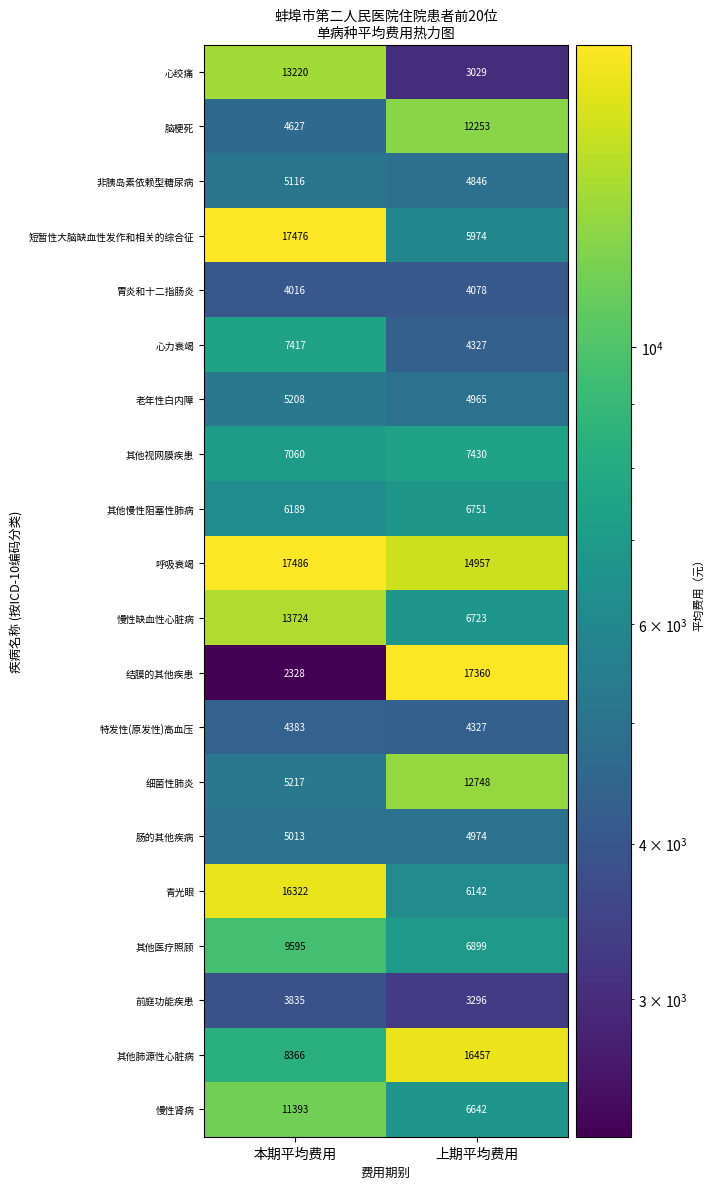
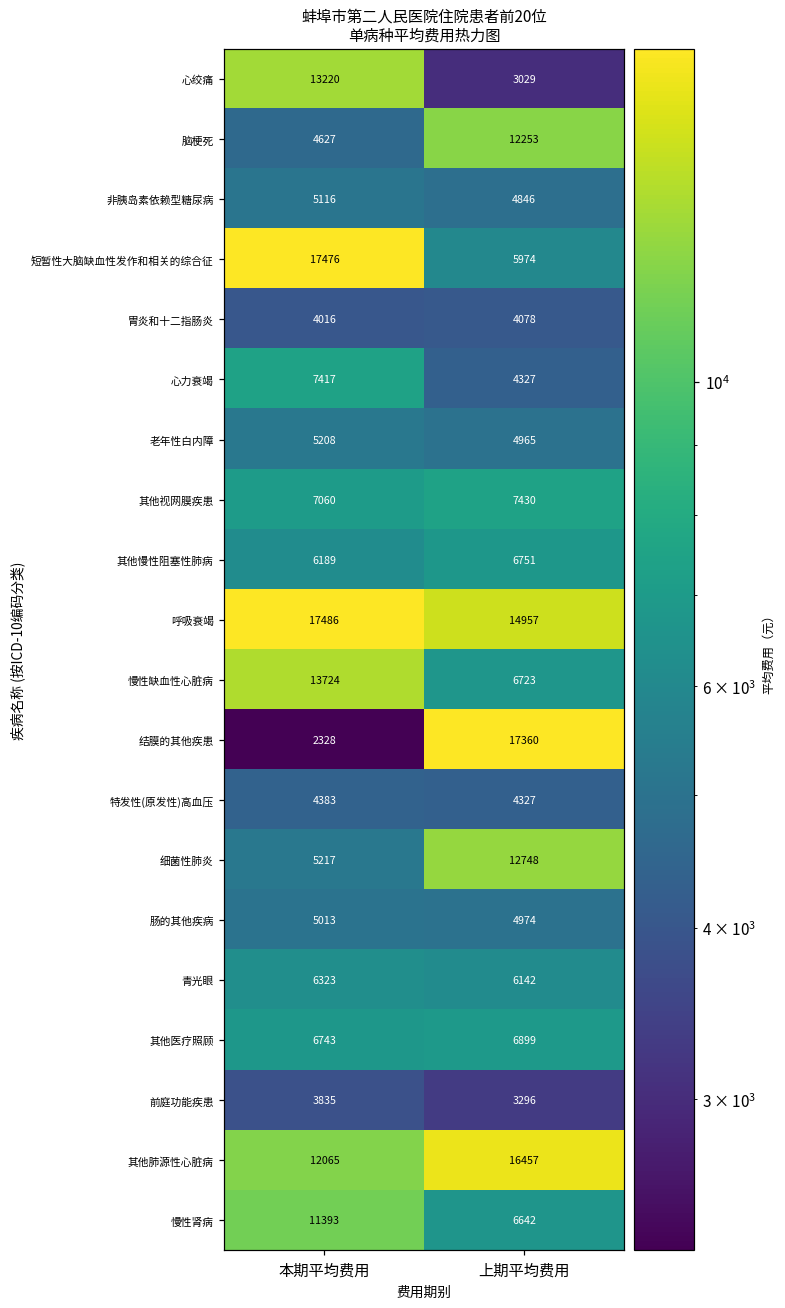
  {
    "心绞痛": {
      "本期平均费用": 13220,
      "上期平均费用": 3029
    },
    "脑梗死": {
      "本期平均费用": 4627,
      "上期平均费用": 12253
    },
    "非胰岛素依赖型糖尿病": {
      "本期平均费用": 5116,
      "上期平均费用": 4846
    },
    "短暂性大脑缺血性发作和相关的综合征": {
      "本期平均费用": 17476,
      "上期平均费用": 5974
    },
    "胃炎和十二指肠炎": {
      "本期平均费用": 4016,
      "上期平均费用": 4078
    },
    "心力衰竭": {
      "本期平均费用": 7417,
      "上期平均费用": 4327
    },
    "老年性白内障": {
      "本期平均费用": 5208,
      "上期平均费用": 4965
    },
    "其他视网膜疾患": {
      "本期平均费用": 7060,
      "上期平均费用": 7430
    },
    "其他慢性阻塞性肺病": {
      "本期平均费用": 6189,
      "上期平均费用": 6751
    },
    "呼吸衰竭": {
      "本期平均费用": 17486,
      "上期平均费用": 14957
    },
    "慢性缺血性心脏病": {
      "本期平均费用": 13724,
      "上期平均费用": 6723
    },
    "结膜的其他疾患": {
      "本期平均费用": 2328,
      "上期平均费用": 17360
    },
    "特发性(原发性)高血压": {
      "本期平均费用": 4383,
      "上期平均费用": 4327
    },
    "细菌性肺炎": {
      "本期平均费用": 5217,
      "上期平均费用": 12748
    },
    "肠的其他疾病": {
      "本期平均费用": 5013,
      "上期平均费用": 4974
    },
    "青光眼": {
-     "本期平均费用": 16322,
+     "本期平均费用": 6323,
      "上期平均费用": 6142
    },
    "其他医疗照顾": {
-     "本期平均费用": 9595,
+     "本期平均费用": 6743,
      "上期平均费用": 6899
    },
    "前庭功能疾患": {
      "本期平均费用": 3835,
      "上期平均费用": 3296
    },
    "其他肺源性心脏病": {
-     "本期平均费用": 8366,
+     "本期平均费用": 12065,
      "上期平均费用": 16457
    },
    "慢性肾病": {
      "本期平均费用": 11393,
      "上期平均费用": 6642
    }
  }
